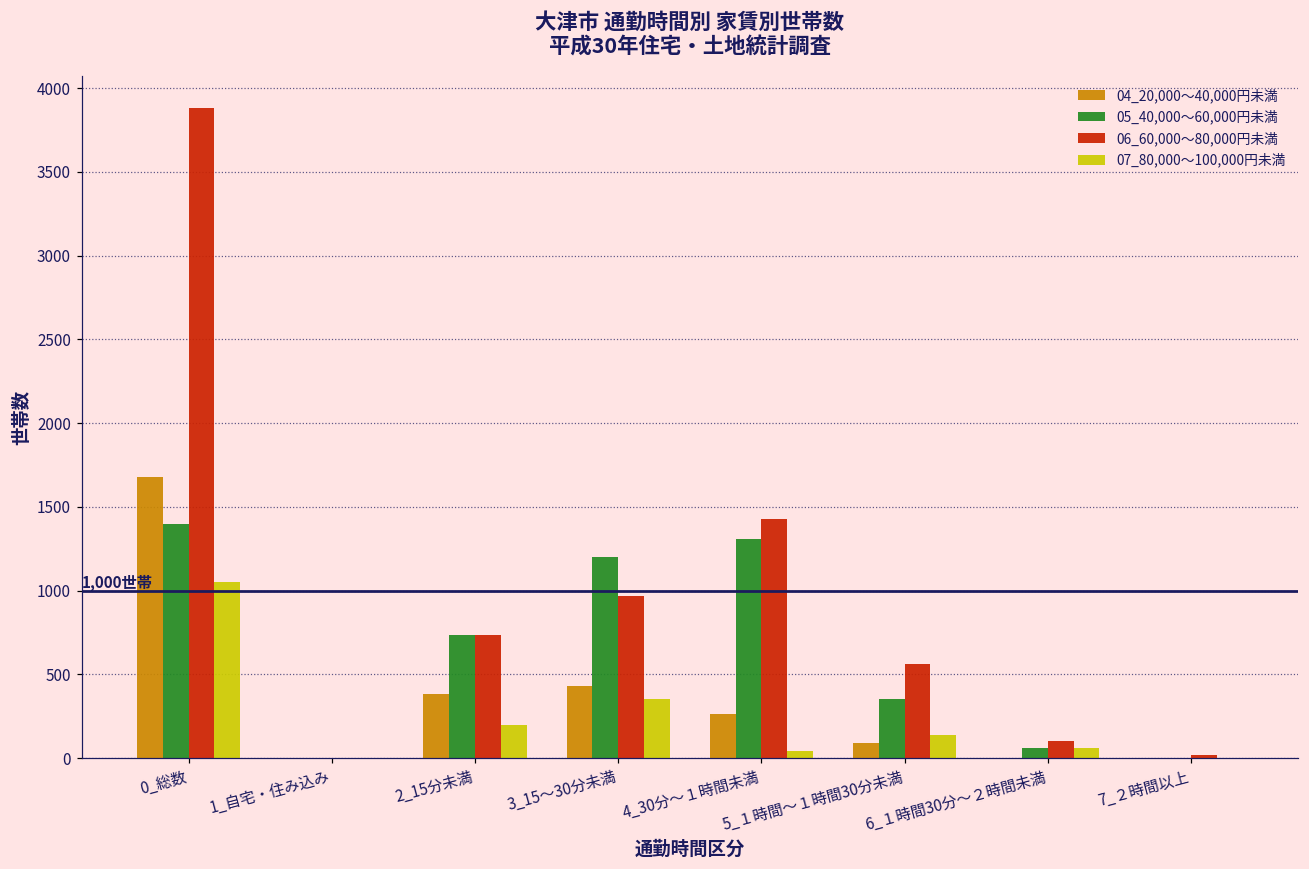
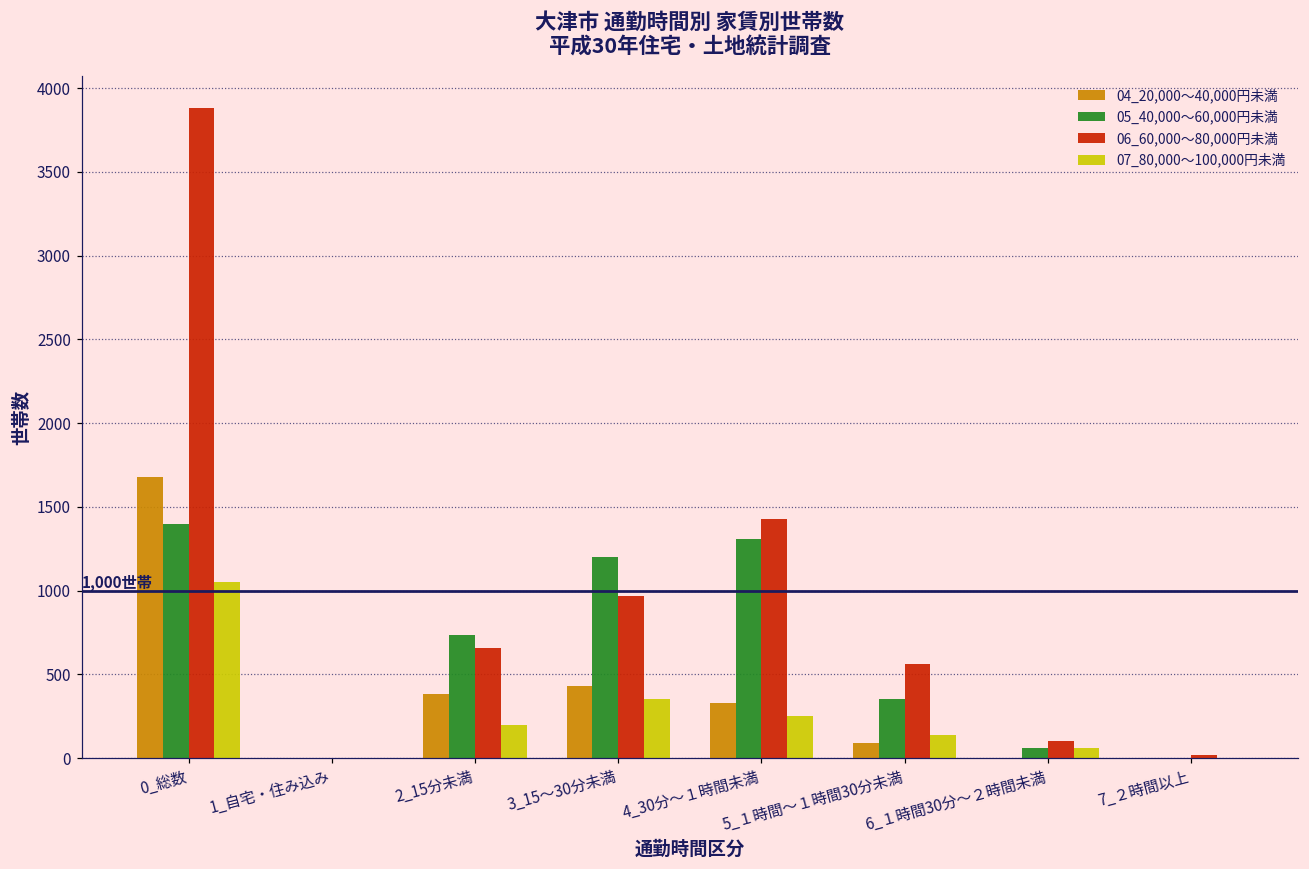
  {
    "04_20,000～40,000円未満": {
      "0_総数": 1680,
      "1_自宅・住み込み": 0,
      "2_15分未満": 380,
      "3_15～30分未満": 430,
-     "4_30分～１時間未満": 270,
+     "4_30分～１時間未満": 330,
      "5_１時間～１時間30分未満": 90,
      "6_１時間30分～２時間未満": 0,
      "7_２時間以上": 0
    },
    "05_40,000～60,000円未満": {
      "0_総数": 1400,
      "1_自宅・住み込み": 0,
      "2_15分未満": 730,
      "3_15～30分未満": 1200,
      "4_30分～１時間未満": 1310,
      "5_１時間～１時間30分未満": 350,
      "6_１時間30分～２時間未満": 60,
      "7_２時間以上": 0
    },
    "06_60,000～80,000円未満": {
      "0_総数": 3880,
      "1_自宅・住み込み": 0,
-     "2_15分未満": 740,
+     "2_15分未満": 660,
      "3_15～30分未満": 970,
      "4_30分～１時間未満": 1430,
      "5_１時間～１時間30分未満": 560,
      "6_１時間30分～２時間未満": 100,
      "7_２時間以上": 20
    },
    "07_80,000～100,000円未満": {
      "0_総数": 1050,
      "1_自宅・住み込み": 0,
      "2_15分未満": 200,
      "3_15～30分未満": 350,
-     "4_30分～１時間未満": 40,
+     "4_30分～１時間未満": 250,
      "5_１時間～１時間30分未満": 140,
      "6_１時間30分～２時間未満": 60,
      "7_２時間以上": 0
    }
  }
